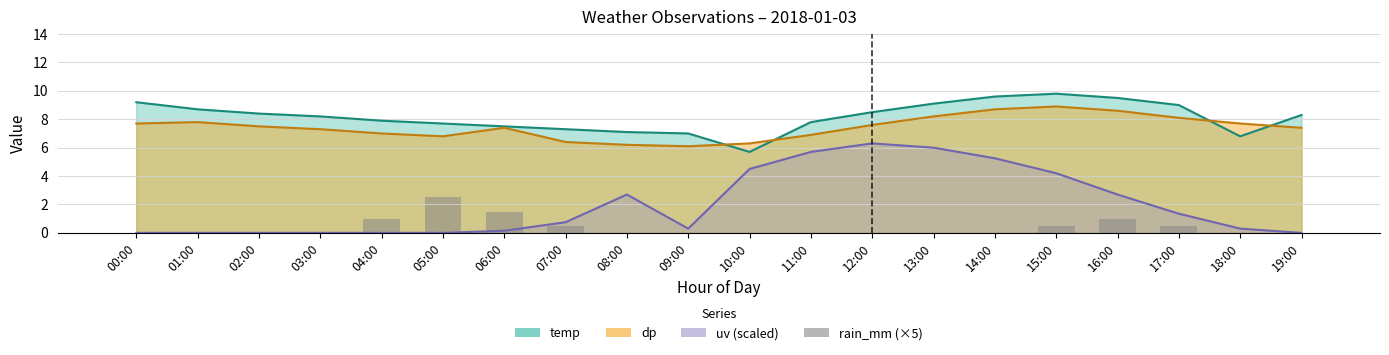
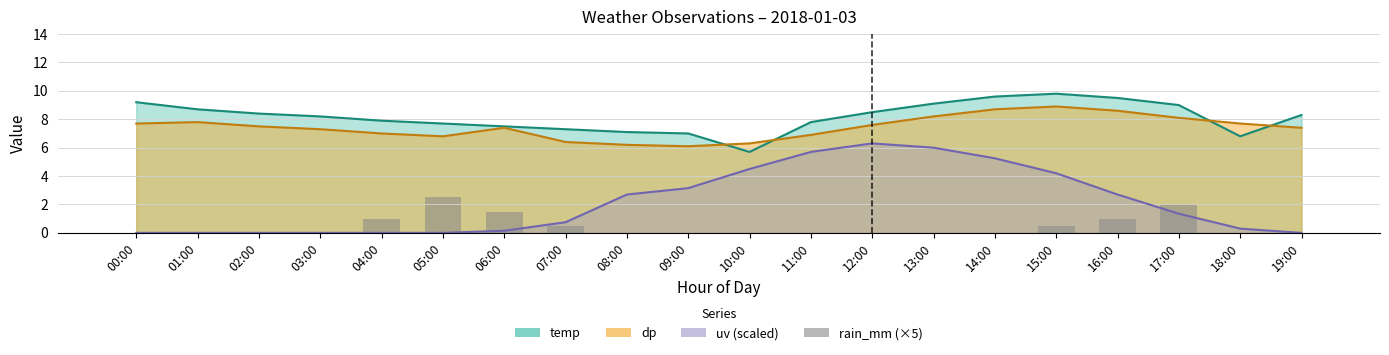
  {
    "temp": {
      "00:00": 9.2,
      "01:00": 8.7,
      "02:00": 8.4,
      "03:00": 8.2,
      "04:00": 7.9,
      "05:00": 7.7,
      "07:00": 7.3,
      "08:00": 7.1,
      "09:00": 7.0,
      "10:00": 5.7,
      "11:00": 7.8,
      "12:00": 8.5,
      "13:00": 9.1,
      "14:00": 9.6,
      "15:00": 9.8,
      "16:00": 9.5,
      "17:00": 9.0,
      "18:00": 6.8,
      "19:00": 8.3
    },
    "rain_mm (×5)": {
      "00:00": 0.0,
      "01:00": 0.0,
      "02:00": 0.0,
      "03:00": 0.0,
      "04:00": 1.0,
      "05:00": 2.5,
      "06:00": 1.5,
      "07:00": 0.5,
      "08:00": 0.0,
      "09:00": 0.0,
      "10:00": 0.0,
      "11:00": 0.0,
      "12:00": 0.0,
      "13:00": 0.0,
      "14:00": 0.0,
      "15:00": 0.5,
      "16:00": 1.0,
-     "17:00": 0.5,
+     "17:00": 2.0,
      "18:00": 0.0,
      "19:00": 0.0
    },
    "dp": {
      "00:00": 7.7,
      "01:00": 7.8,
      "02:00": 7.5,
      "03:00": 7.3,
      "04:00": 7.0,
      "05:00": 6.8,
      "07:00": 6.4,
      "08:00": 6.2,
      "09:00": 6.1,
      "10:00": 6.3,
      "11:00": 6.9,
      "12:00": 7.6,
      "13:00": 8.2,
      "14:00": 8.7,
      "15:00": 8.9,
      "16:00": 8.6,
      "17:00": 8.1,
      "18:00": 7.7,
      "19:00": 7.4
    },
    "uv (scaled)": {
      "00:00": 0.0,
      "01:00": 0.0,
      "02:00": 0.0,
      "03:00": 0.0,
      "04:00": 0.0,
      "05:00": 0.0,
      "06:00": 0.2,
      "07:00": 0.8,
      "08:00": 2.7,
-     "09:00": 0.3,
+     "09:00": 3.2,
      "10:00": 4.5,
      "11:00": 5.7,
      "12:00": 6.3,
      "13:00": 6.0,
      "14:00": 5.3,
      "15:00": 4.2,
      "16:00": 2.7,
      "17:00": 1.4,
      "18:00": 0.3,
      "19:00": 0.0
    }
  }
